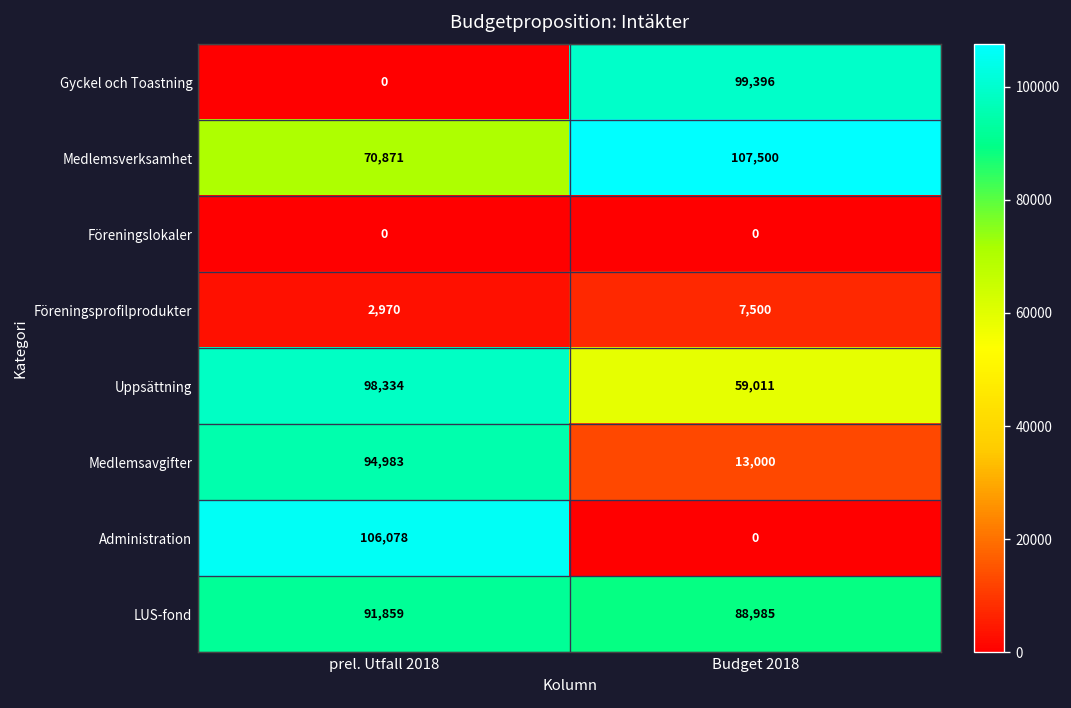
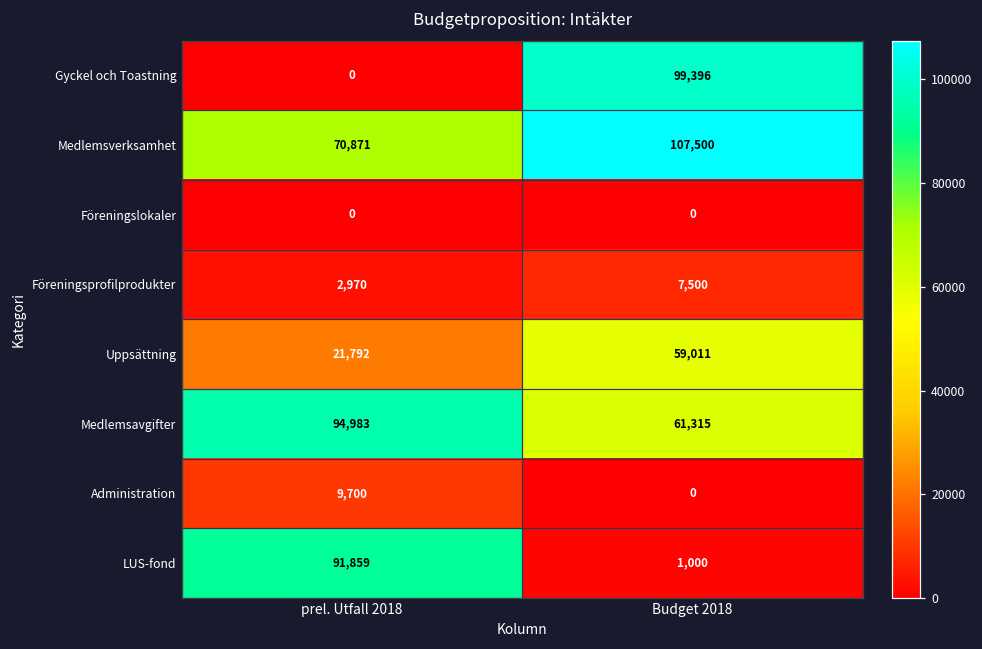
  {
    "Gyckel och Toastning": {
      "prel. Utfall 2018": "0",
      "Budget 2018": "99,396"
    },
    "Medlemsverksamhet": {
      "prel. Utfall 2018": "70,871",
      "Budget 2018": "107,500"
    },
    "Föreningslokaler": {
      "prel. Utfall 2018": "0",
      "Budget 2018": "0"
    },
    "Föreningsprofilprodukter": {
      "prel. Utfall 2018": "2,970",
      "Budget 2018": "7,500"
    },
    "Uppsättning": {
-     "prel. Utfall 2018": "98,334",
+     "prel. Utfall 2018": "21,792",
      "Budget 2018": "59,011"
    },
    "Medlemsavgifter": {
      "prel. Utfall 2018": "94,983",
-     "Budget 2018": "13,000"
+     "Budget 2018": "61,315"
    },
    "Administration": {
-     "prel. Utfall 2018": "106,078",
+     "prel. Utfall 2018": "9,700",
      "Budget 2018": "0"
    },
    "LUS-fond": {
      "prel. Utfall 2018": "91,859",
-     "Budget 2018": "88,985"
+     "Budget 2018": "1,000"
    }
  }
